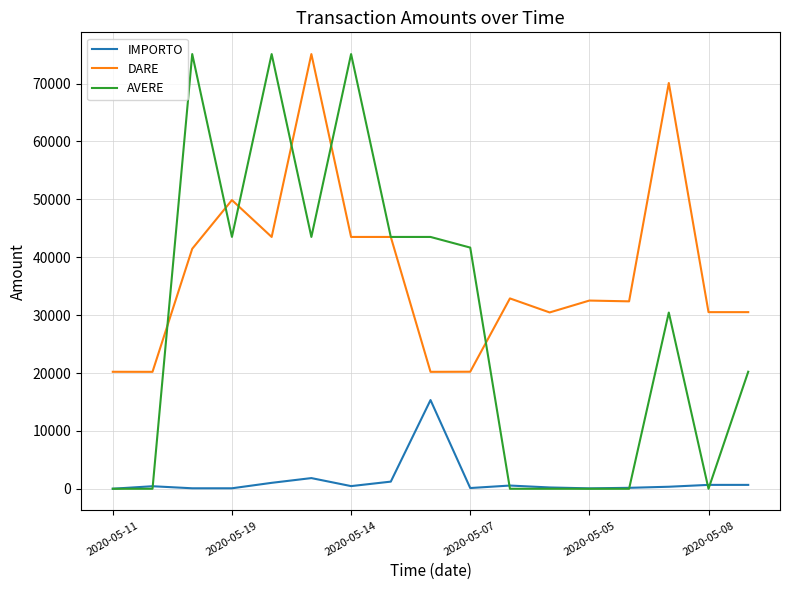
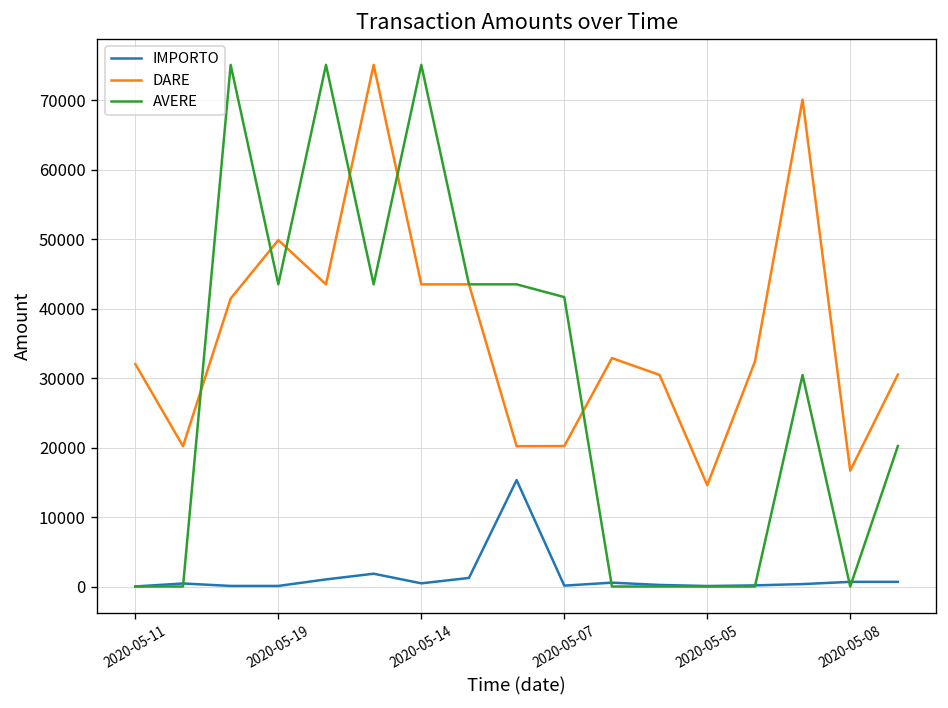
  {
    "IMPORTO": {
      "2020-05-08": 1000
    },
    "DARE": {
-     "2020-05-11": 20000,
-     "2020-05-05": 33000,
-     "2020-05-08": 31000
+     "2020-05-11": 32000,
+     "2020-05-05": 15000,
+     "2020-05-08": 17000
    },
    "AVERE": {
      "2020-05-08": 0
    }
  }
